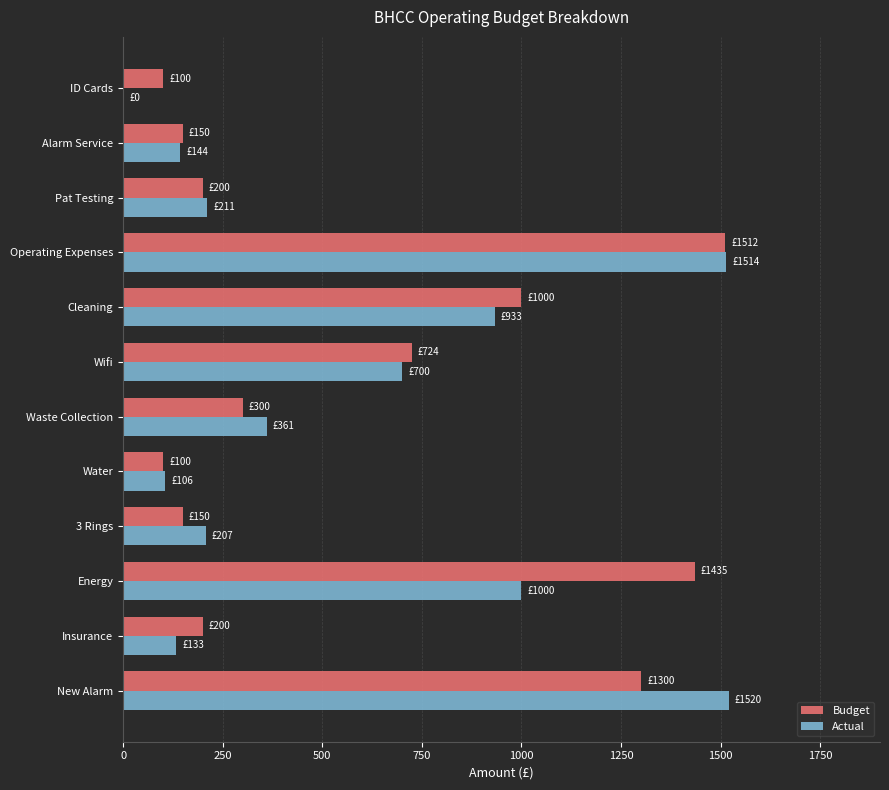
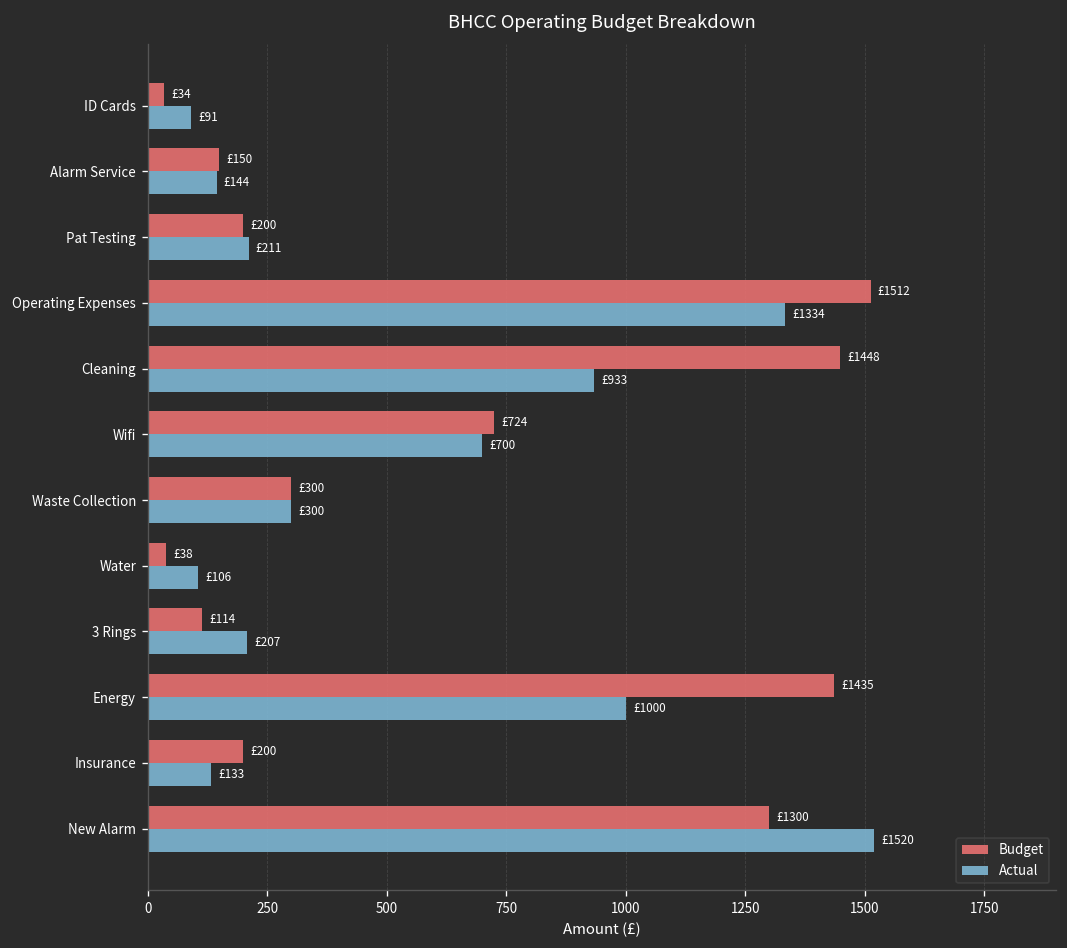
  {
    "Budget": {
-     "ID Cards": "£100",
+     "ID Cards": "£34",
      "Alarm Service": "£150",
      "Pat Testing": "£200",
      "Operating Expenses": "£1512",
-     "Cleaning": "£1000",
+     "Cleaning": "£1448",
      "Wifi": "£724",
      "Waste Collection": "£300",
-     "Water": "£100",
-     "3 Rings": "£150",
+     "Water": "£38",
+     "3 Rings": "£114",
      "Energy": "£1435",
      "Insurance": "£200",
      "New Alarm": "£1300"
    },
    "Actual": {
-     "ID Cards": "£0",
+     "ID Cards": "£91",
      "Alarm Service": "£144",
      "Pat Testing": "£211",
-     "Operating Expenses": "£1514",
+     "Operating Expenses": "£1334",
      "Cleaning": "£933",
      "Wifi": "£700",
-     "Waste Collection": "£361",
+     "Waste Collection": "£300",
      "Water": "£106",
      "3 Rings": "£207",
      "Energy": "£1000",
      "Insurance": "£133",
      "New Alarm": "£1520"
    }
  }
